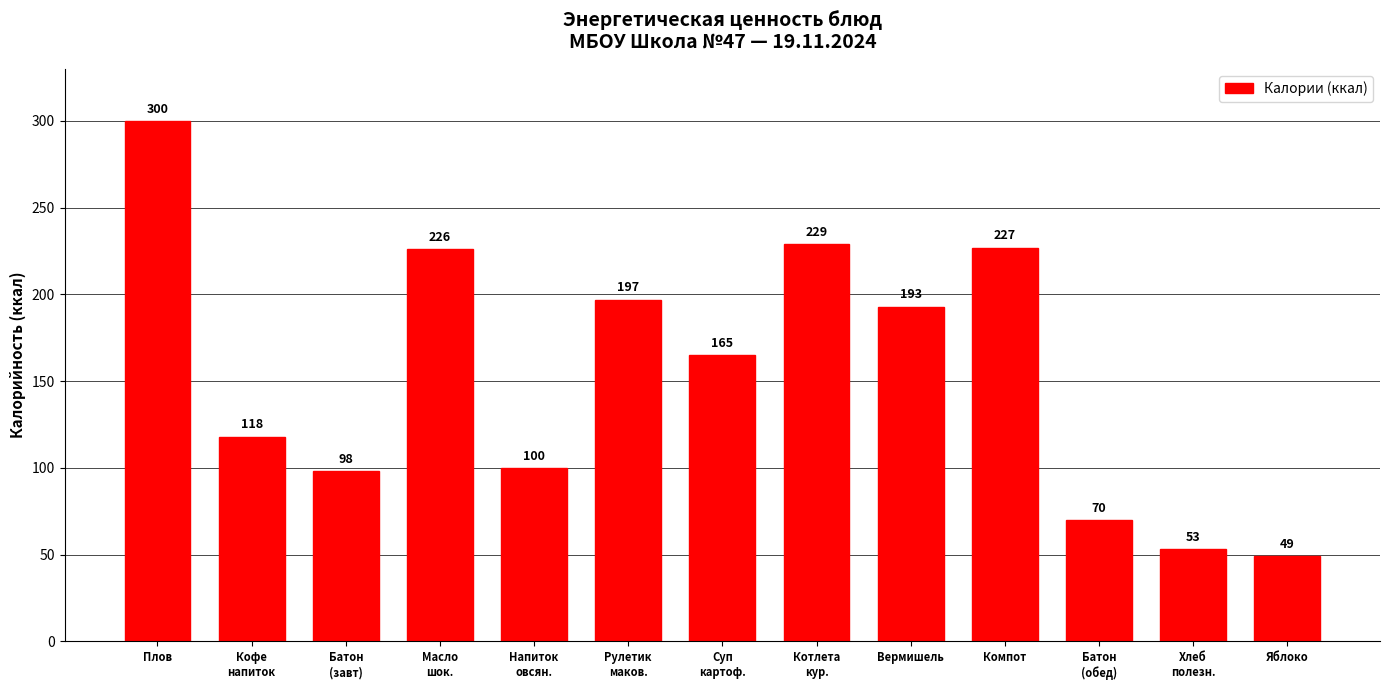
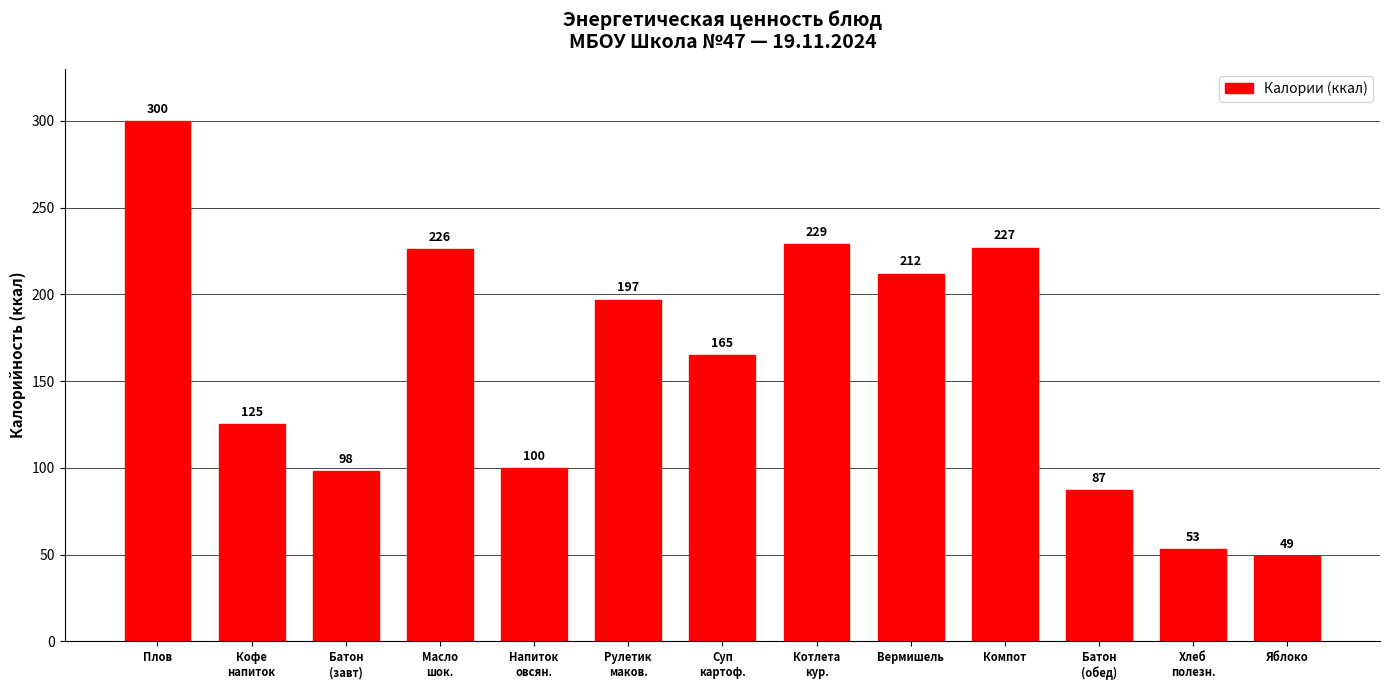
  {
    "Плов": 300,
-   "Кофе напиток": 118,
+   "Кофе напиток": 125,
    "Батон (завт)": 98,
    "Масло шок.": 226,
    "Напиток овсян.": 100,
    "Рулетик маков.": 197,
    "Суп картоф.": 165,
    "Котлета кур.": 229,
-   "Вермишель": 193,
+   "Вермишель": 212,
    "Компот": 227,
-   "Батон (обед)": 70,
+   "Батон (обед)": 87,
    "Хлеб полезн.": 53,
    "Яблоко": 49
  }
